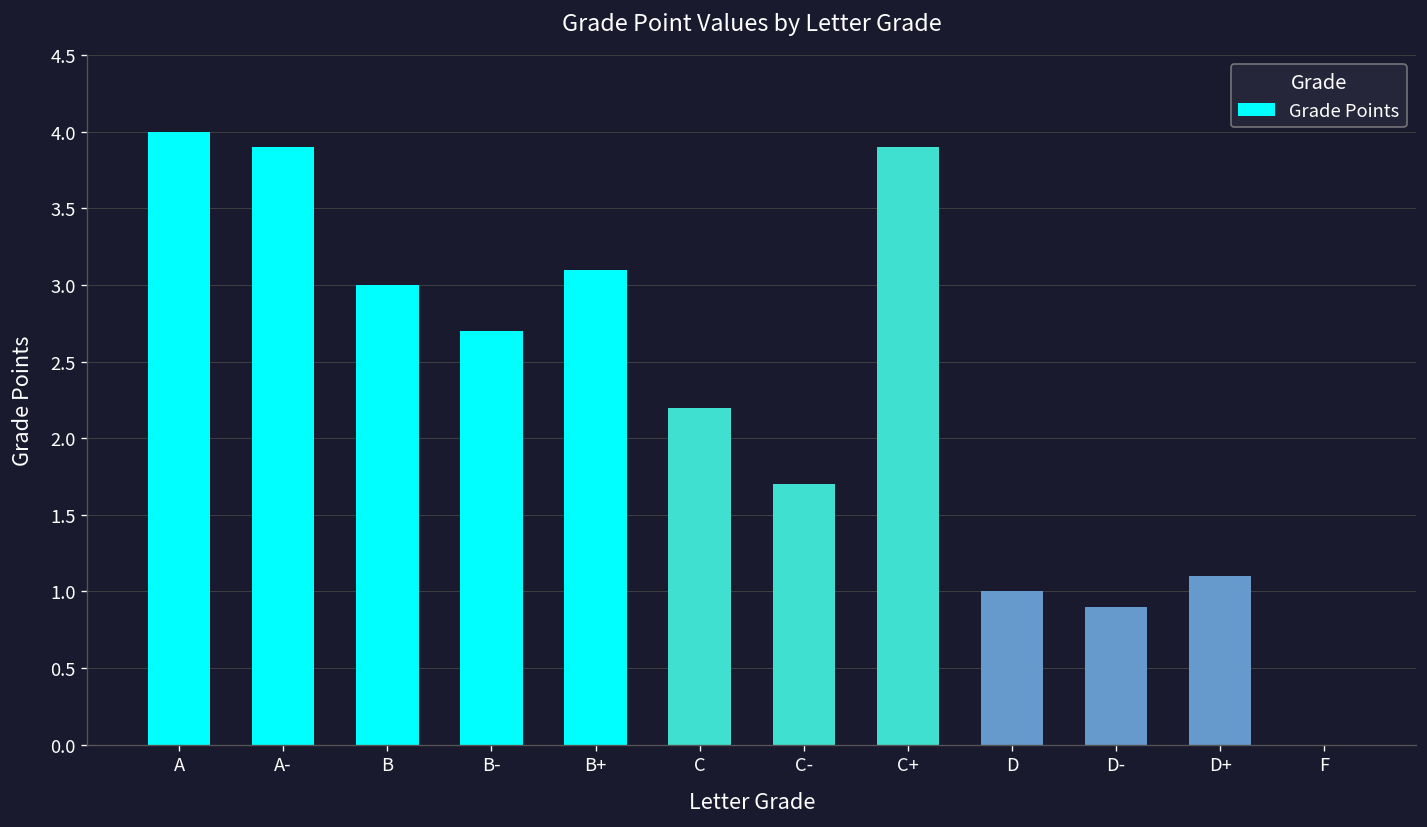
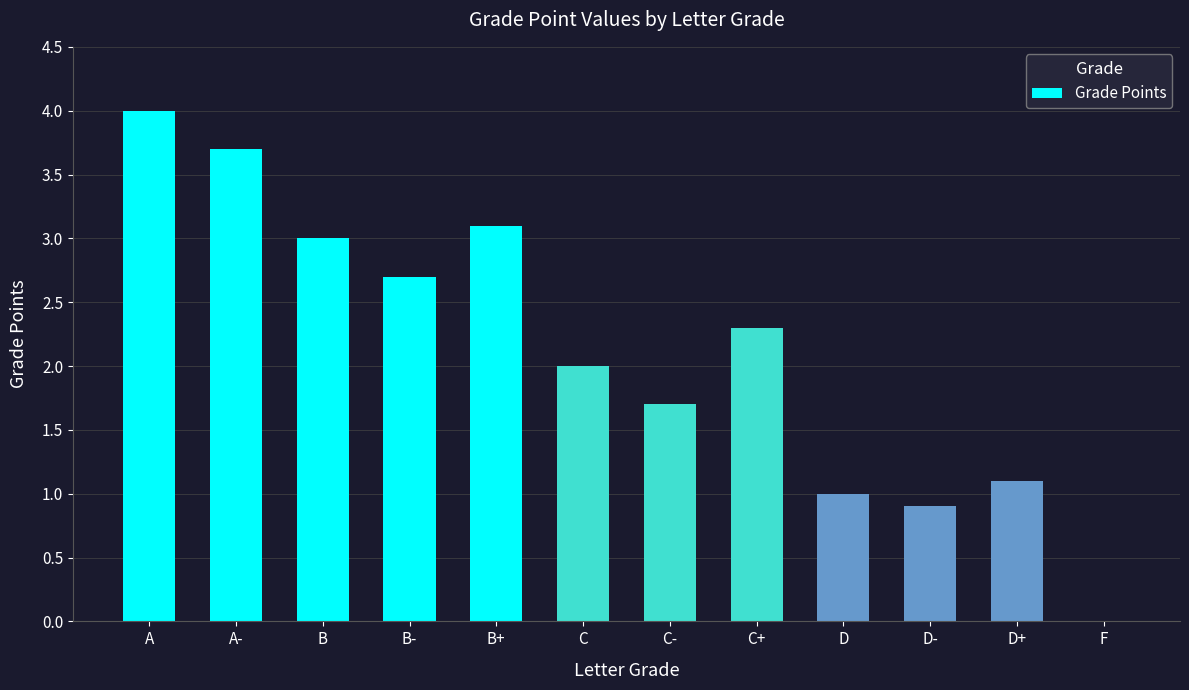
  {
    "A": 4.0,
-   "A-": 3.9,
+   "A-": 3.7,
    "B": 3.0,
    "B-": 2.7,
    "B+": 3.1,
-   "C": 2.2,
+   "C": 2.0,
    "C-": 1.7,
-   "C+": 3.9,
+   "C+": 2.3,
    "D": 1.0,
    "D-": 0.9,
    "D+": 1.1,
    "F": 0.0
  }
